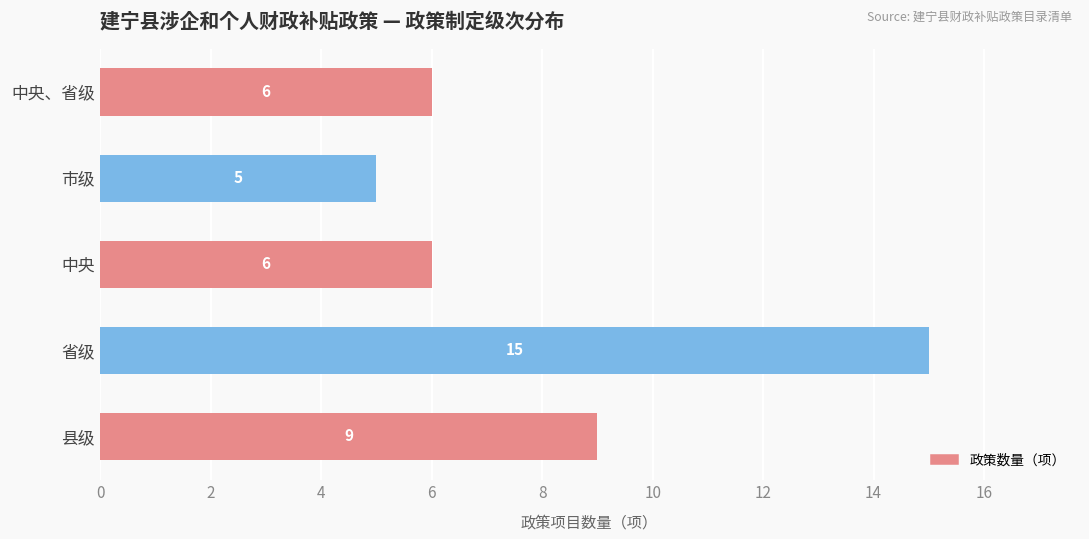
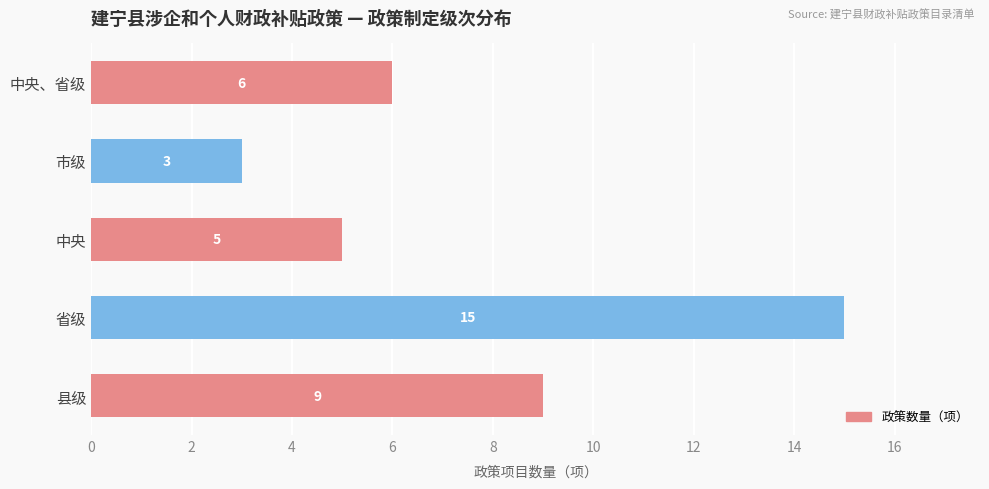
  {
    "中央、省级": 6,
-   "市级": 5,
-   "中央": 6,
+   "市级": 3,
+   "中央": 5,
    "省级": 15,
    "县级": 9
  }
